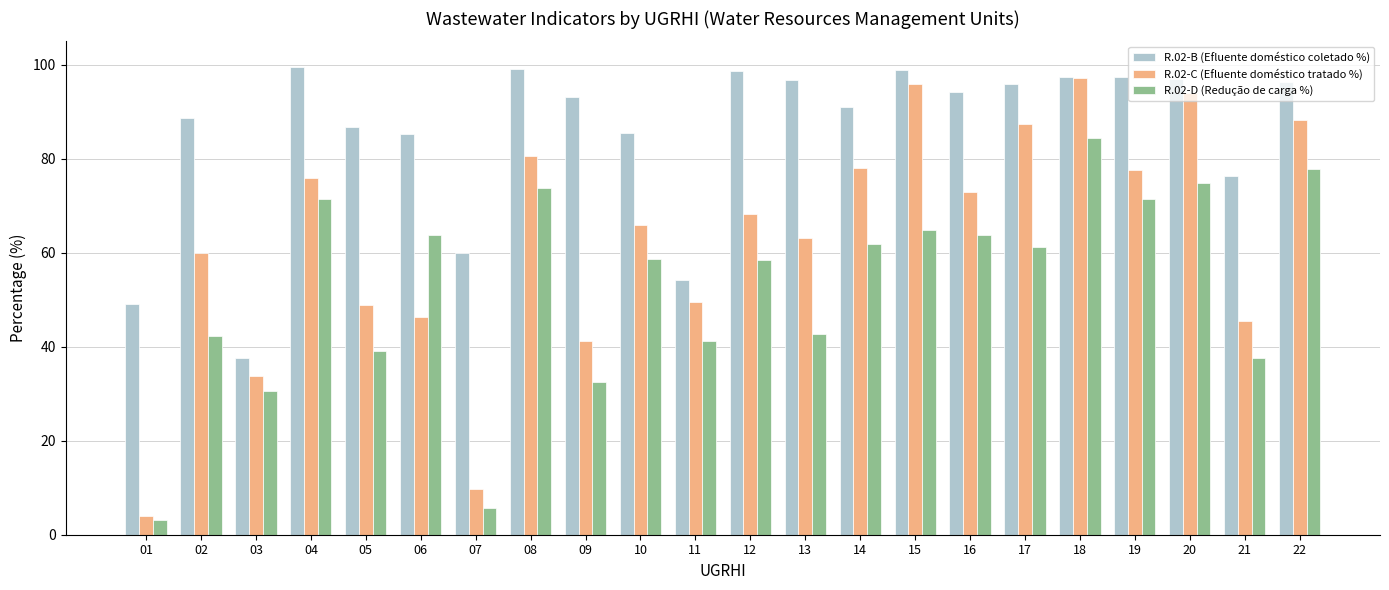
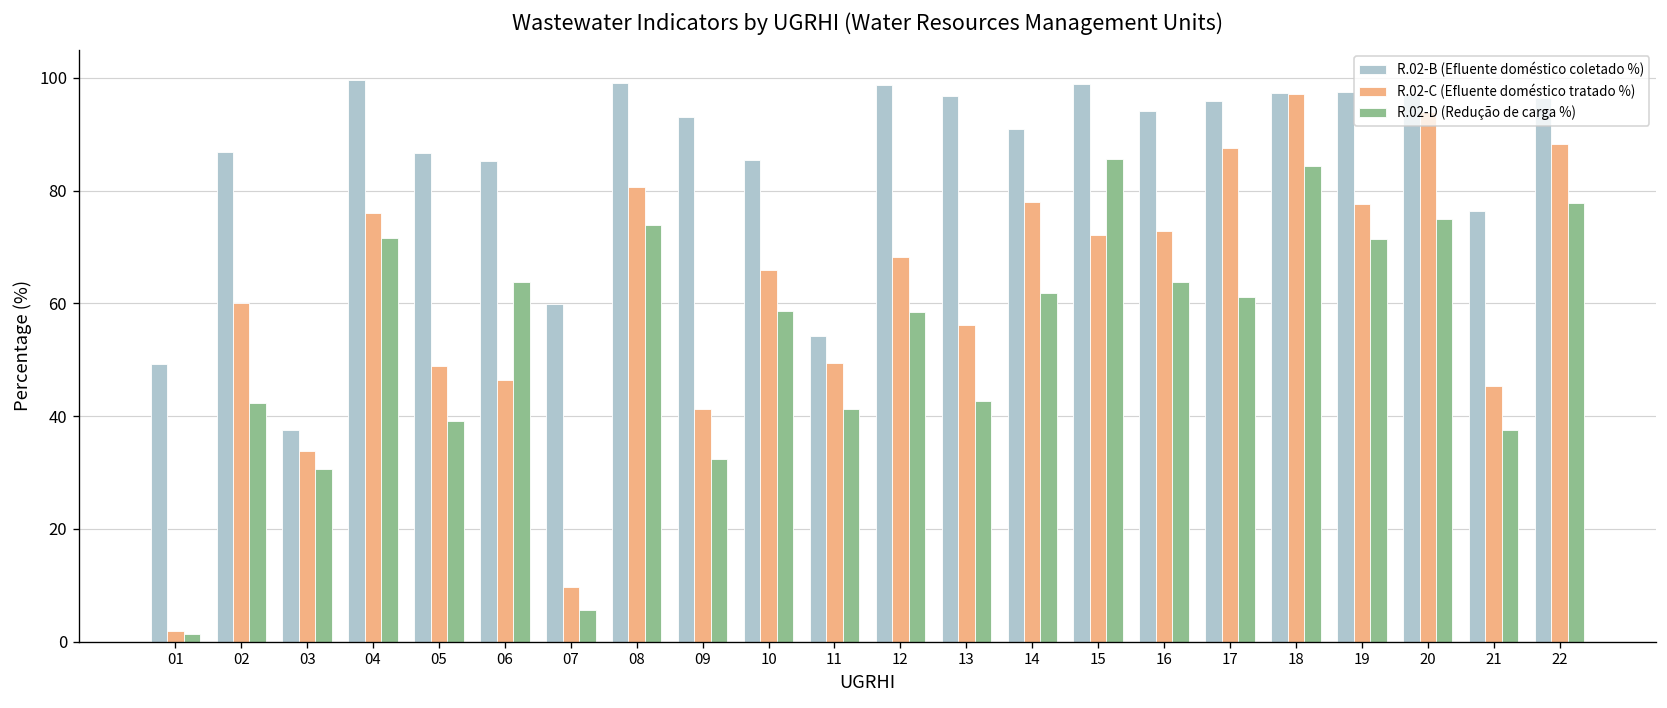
  {
    "R.02-B (Efluente doméstico coletado %)": {
      "01": 49,
-     "02": 89,
+     "02": 87,
      "03": 38,
      "04": 100,
      "05": 87,
      "06": 85,
      "07": 60,
      "08": 99,
      "09": 93,
      "10": 86,
      "11": 54,
      "12": 99,
      "13": 97,
      "14": 91,
      "15": 99,
      "16": 94,
      "17": 96,
      "18": 97,
      "19": 98,
      "21": 76
    },
    "R.02-C (Efluente doméstico tratado %)": {
-     "01": 4,
+     "01": 2,
      "02": 60,
      "03": 34,
      "04": 76,
      "05": 49,
      "06": 46,
      "07": 10,
      "08": 81,
      "09": 41,
      "10": 66,
      "11": 49,
      "12": 68,
-     "13": 63,
+     "13": 56,
      "14": 78,
-     "15": 96,
+     "15": 72,
      "16": 73,
      "17": 87,
      "18": 97,
      "19": 78,
      "21": 45,
      "22": 88
    },
    "R.02-D (Redução de carga %)": {
-     "01": 3,
+     "01": 1,
      "02": 42,
      "03": 31,
      "04": 72,
      "05": 39,
      "06": 64,
      "07": 6,
      "08": 74,
      "09": 32,
      "10": 59,
      "11": 41,
      "12": 59,
      "13": 43,
      "14": 62,
-     "15": 65,
+     "15": 86,
      "16": 64,
      "17": 61,
      "18": 84,
      "19": 71,
      "20": 75,
      "21": 38,
      "22": 78
    }
  }
